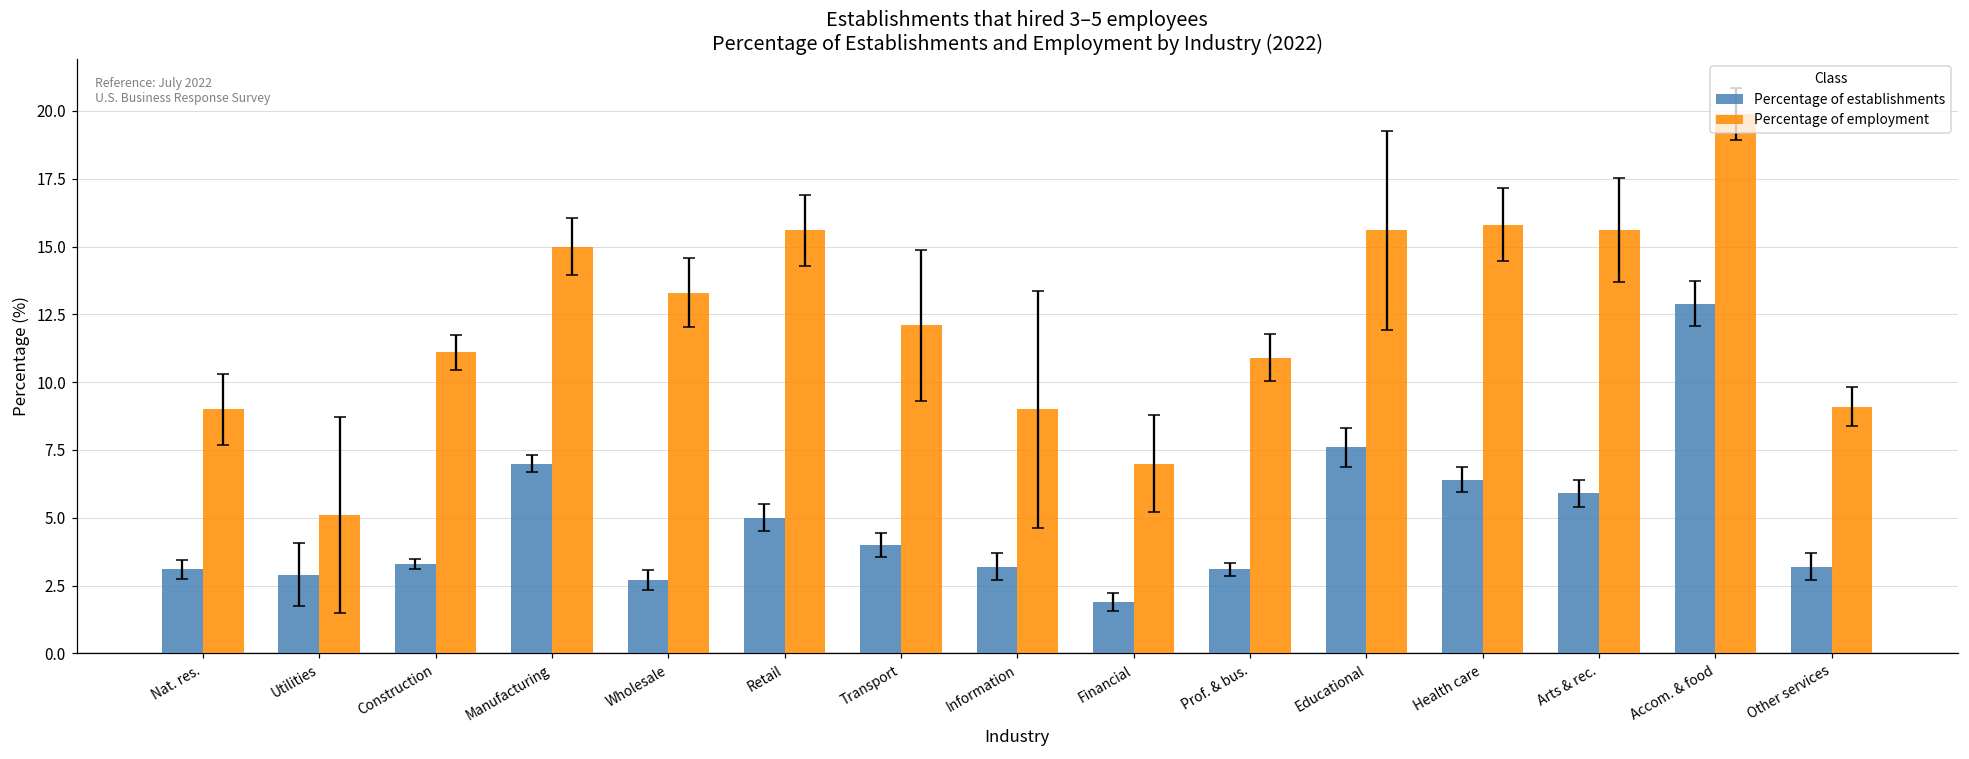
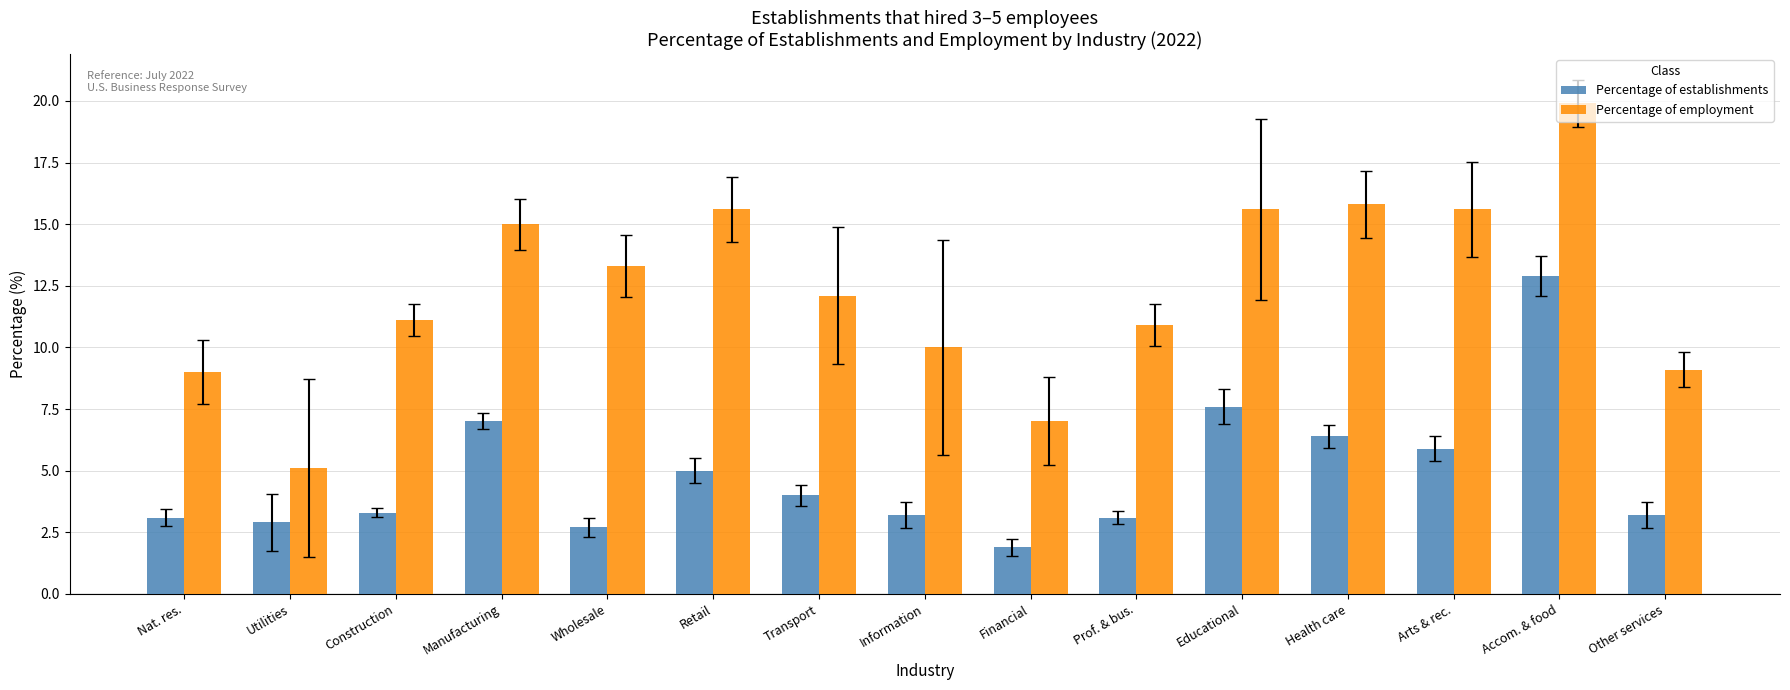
  {
    "Percentage of employment": {
      "Nat. res.": 9,
      "Utilities": 5,
      "Construction": 11,
      "Manufacturing": 15,
      "Wholesale": 13.3,
      "Retail": 15.6,
      "Transport": 12,
-     "Information": 9,
+     "Information": 10,
      "Financial": 7,
      "Prof. & bus.": 11,
      "Educational": 15.6,
      "Health care": 15.8,
      "Arts & rec.": 15.6,
      "Other services": 9
    }
  }
